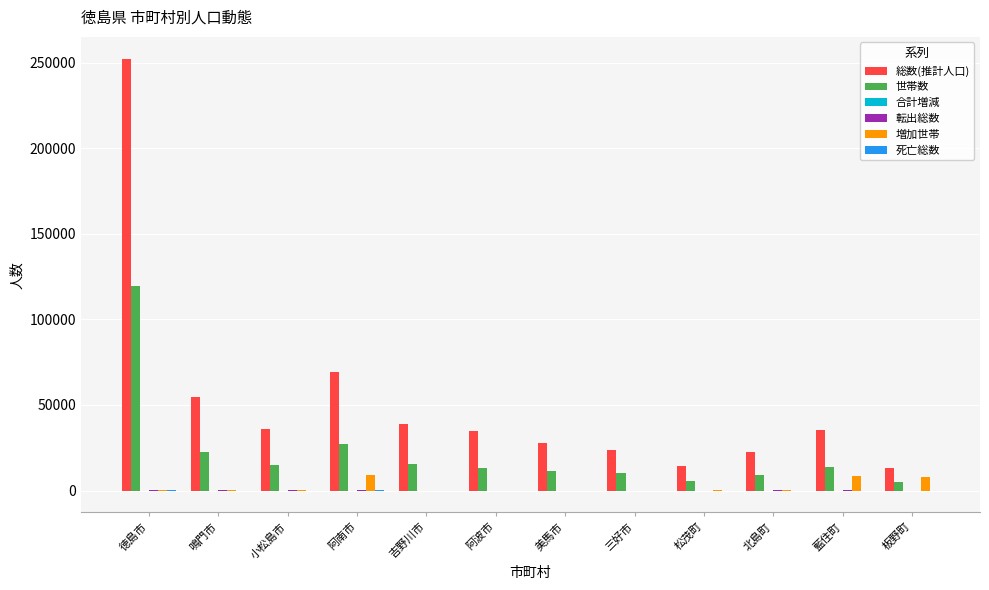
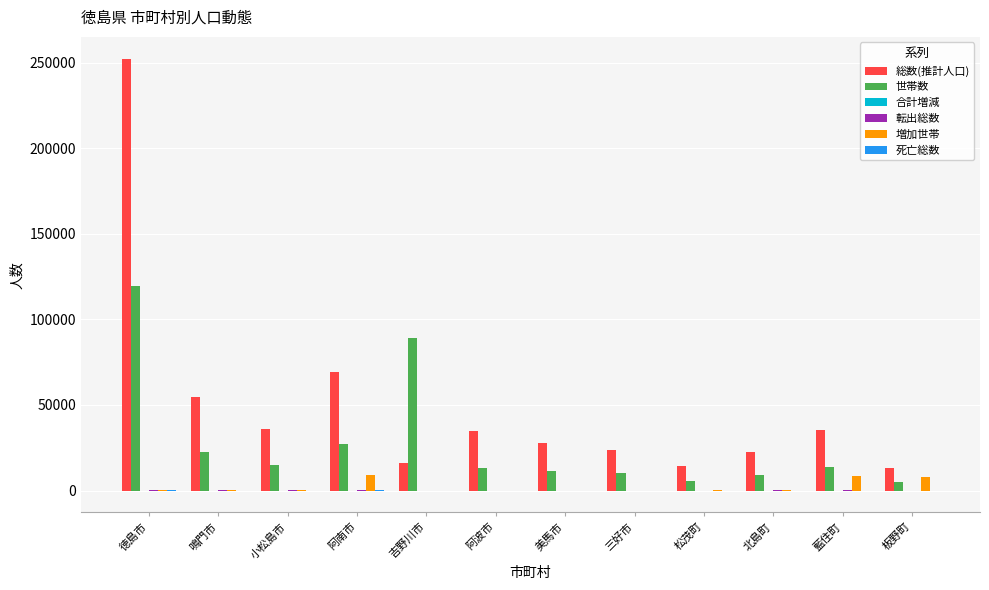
  {
    "総数(推計人口)": {
      "徳島市": 252000,
      "鳴門市": 55000,
      "小松島市": 36000,
      "阿南市": 69000,
-     "吉野川市": 39000,
+     "吉野川市": 16000,
      "阿波市": 35000,
      "美馬市": 28000,
      "三好市": 24000,
      "松茂町": 15000,
      "北島町": 23000,
      "藍住町": 35000,
      "板野町": 13000
    },
    "世帯数": {
      "徳島市": 120000,
      "鳴門市": 22000,
      "小松島市": 15000,
      "阿南市": 27000,
-     "吉野川市": 15000,
+     "吉野川市": 89000,
      "阿波市": 13000,
      "美馬市": 11000,
      "三好市": 10000,
      "松茂町": 6000,
      "北島町": 9000,
      "藍住町": 14000,
      "板野町": 5000
    },
    "増加世帯": {
      "阿南市": 9000,
      "藍住町": 9000,
      "板野町": 8000
    }
  }
